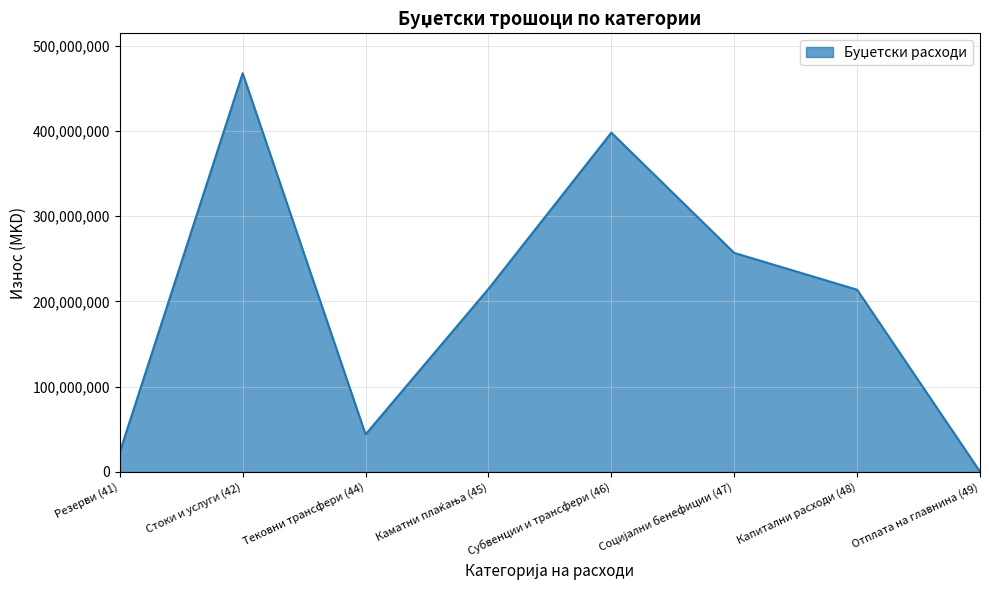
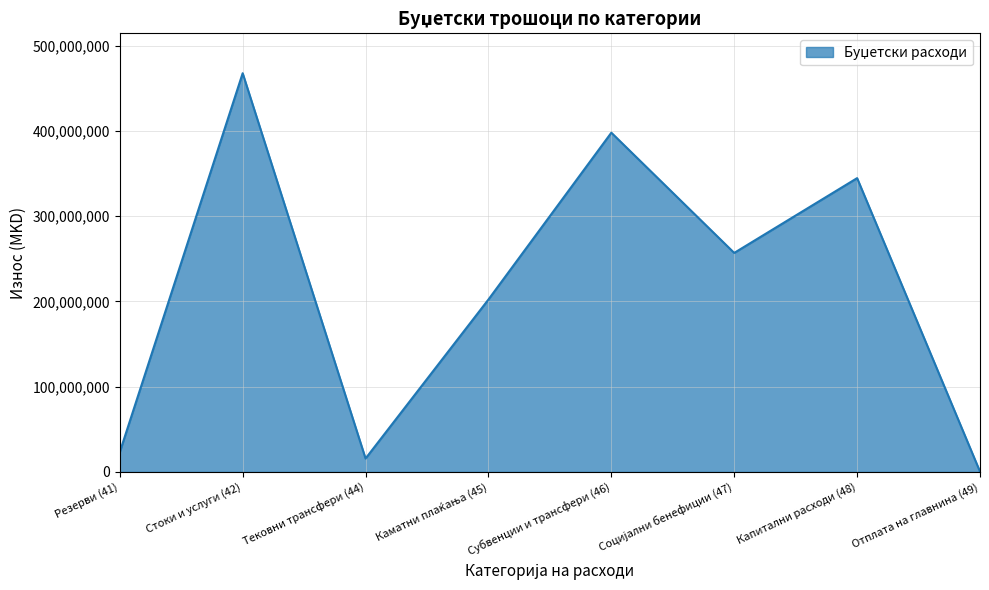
  {
    "Резерви (41)": "20,000,000",
    "Стоки и услуги (42)": "470,000,000",
-   "Тековни трансфери (44)": "40,000,000",
-   "Каматни плаќања (45)": "210,000,000",
+   "Тековни трансфери (44)": "20,000,000",
+   "Каматни плаќања (45)": "200,000,000",
    "Субвенции и трансфери (46)": "400,000,000",
    "Социјални бенефиции (47)": "260,000,000",
-   "Капитални расходи (48)": "210,000,000",
+   "Капитални расходи (48)": "340,000,000",
    "Отплата на главнина (49)": "0"
  }
